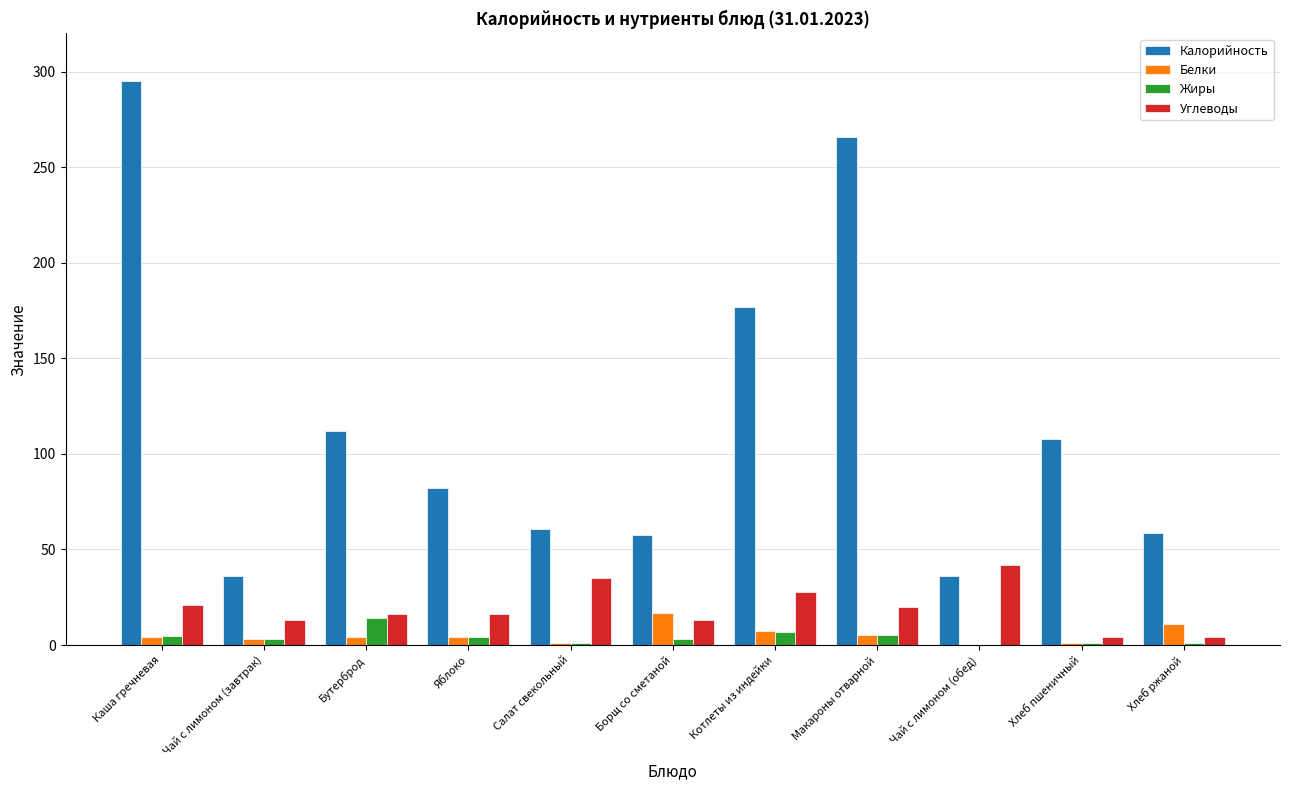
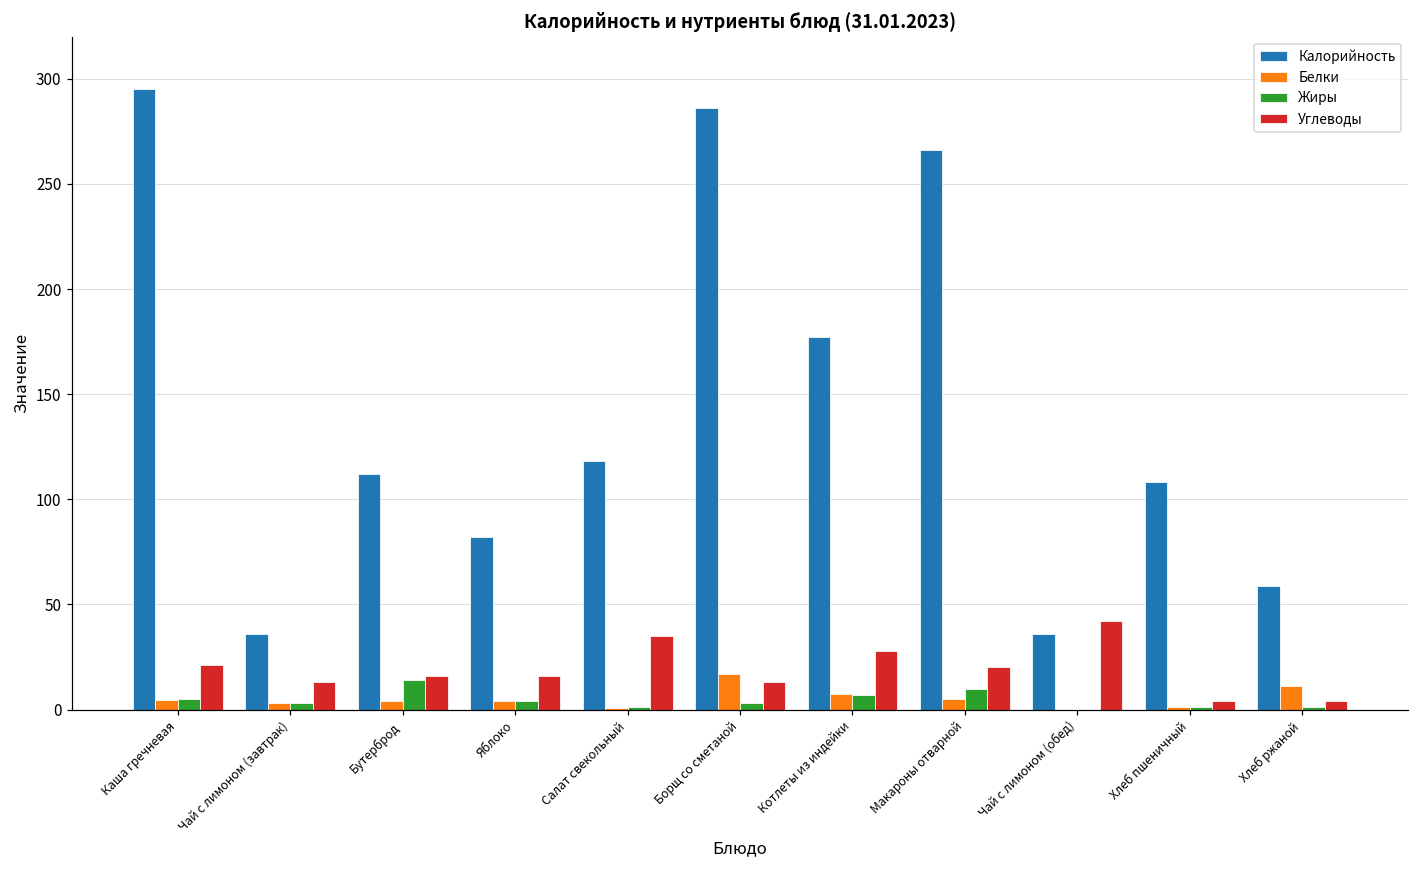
  {
    "Калорийность": {
      "Каша гречневая": 295,
      "Чай с лимоном (завтрак)": 36,
      "Бутерброд": 112,
      "Яблоко": 82,
-     "Салат свекольный": 61,
-     "Борщ со сметаной": 58,
+     "Салат свекольный": 118,
+     "Борщ со сметаной": 286,
      "Котлеты из индейки": 177,
      "Макароны отварной": 266,
      "Чай с лимоном (обед)": 36,
      "Хлеб пшеничный": 108,
      "Хлеб ржаной": 59
    },
    "Белки": {
      "Каша гречневая": 4,
      "Чай с лимоном (завтрак)": 3,
      "Бутерброд": 4,
      "Яблоко": 4,
      "Борщ со сметаной": 17,
      "Котлеты из индейки": 7,
      "Макароны отварной": 5,
      "Чай с лимоном (обед)": 0,
      "Хлеб ржаной": 11
    },
    "Жиры": {
      "Каша гречневая": 5,
      "Чай с лимоном (завтрак)": 3,
      "Бутерброд": 14,
      "Яблоко": 4,
      "Борщ со сметаной": 3,
      "Котлеты из индейки": 7,
-     "Макароны отварной": 5,
+     "Макароны отварной": 10,
      "Чай с лимоном (обед)": 0
    },
    "Углеводы": {
      "Каша гречневая": 21,
      "Чай с лимоном (завтрак)": 13,
      "Бутерброд": 16,
      "Яблоко": 16,
      "Салат свекольный": 35,
      "Борщ со сметаной": 13,
      "Котлеты из индейки": 28,
      "Макароны отварной": 20,
      "Чай с лимоном (обед)": 42,
      "Хлеб пшеничный": 4,
      "Хлеб ржаной": 4
    }
  }
